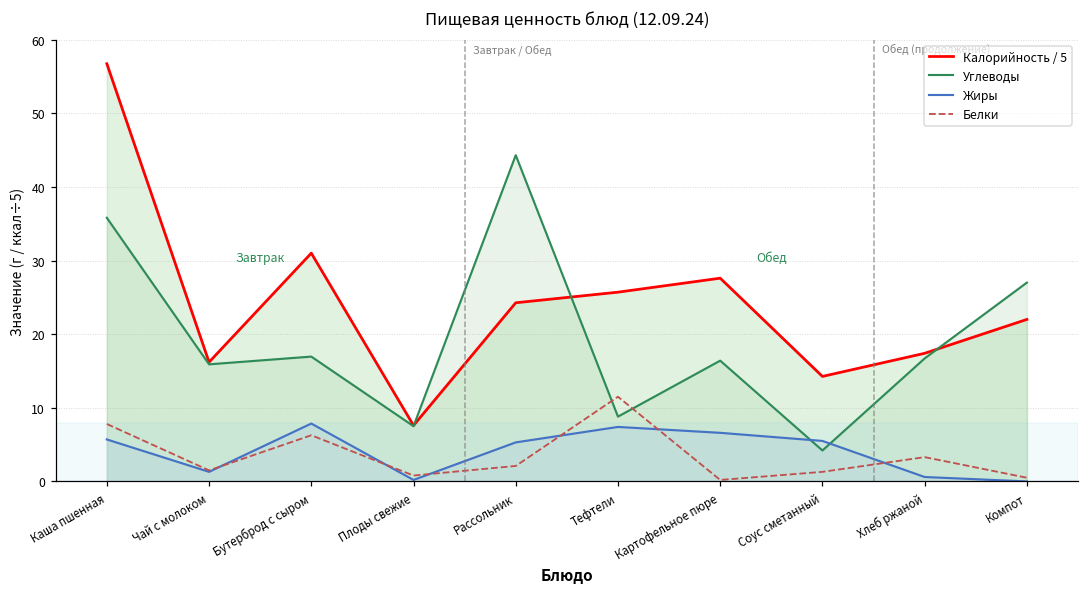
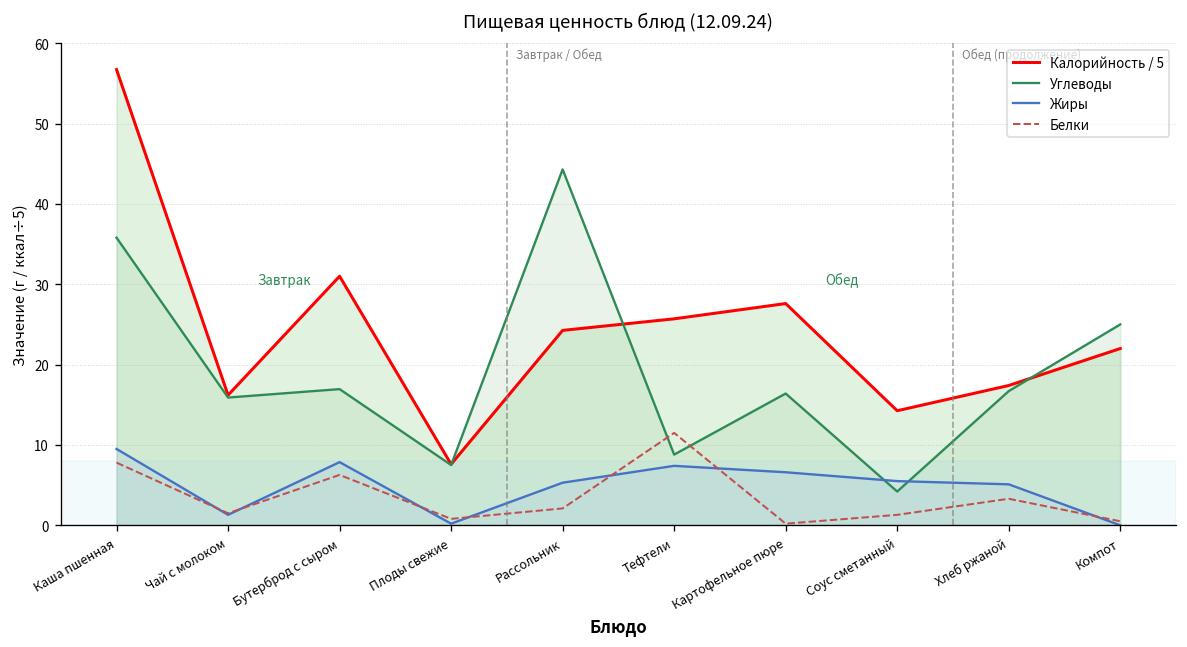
  {
    "Калорийность / 5": {
      "Каша пшенная": 57,
      "Бутерброд с сыром": 31,
      "Рассольник": 24,
      "Тефтели": 26,
      "Картофельное пюре": 28,
      "Соус сметанный": 14,
      "Хлеб ржаной": 17,
      "Компот": 22
    },
    "Углеводы": {
      "Каша пшенная": 36,
      "Бутерброд с сыром": 17,
      "Рассольник": 44,
      "Тефтели": 9,
      "Картофельное пюре": 16,
      "Соус сметанный": 4,
      "Хлеб ржаной": 17,
-     "Компот": 27
+     "Компот": 25
    },
    "Жиры": {
-     "Каша пшенная": 6,
+     "Каша пшенная": 10,
      "Бутерброд с сыром": 8,
      "Плоды свежие": 0,
      "Рассольник": 5,
      "Тефтели": 7,
      "Картофельное пюре": 7,
      "Соус сметанный": 6,
-     "Хлеб ржаной": 1,
+     "Хлеб ржаной": 5,
      "Компот": 0
    },
    "Белки": {
      "Каша пшенная": 8,
      "Бутерброд с сыром": 6,
      "Плоды свежие": 1,
      "Рассольник": 2,
      "Тефтели": 12,
      "Картофельное пюре": 0,
      "Соус сметанный": 1,
      "Хлеб ржаной": 3,
      "Компот": 1
    }
  }
